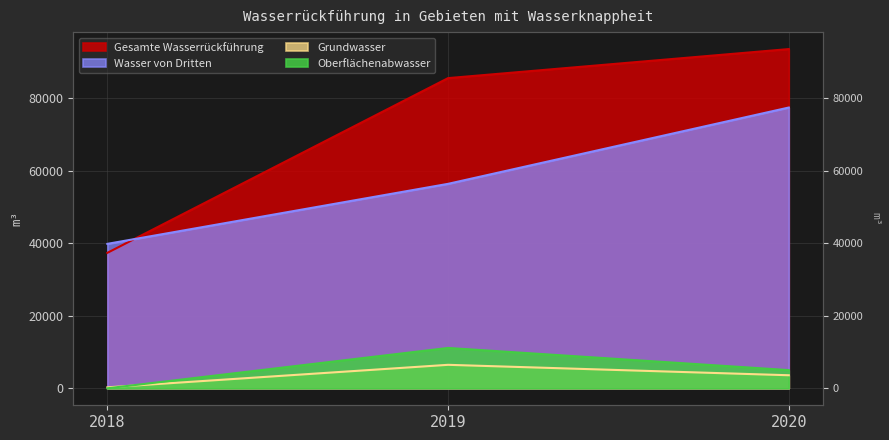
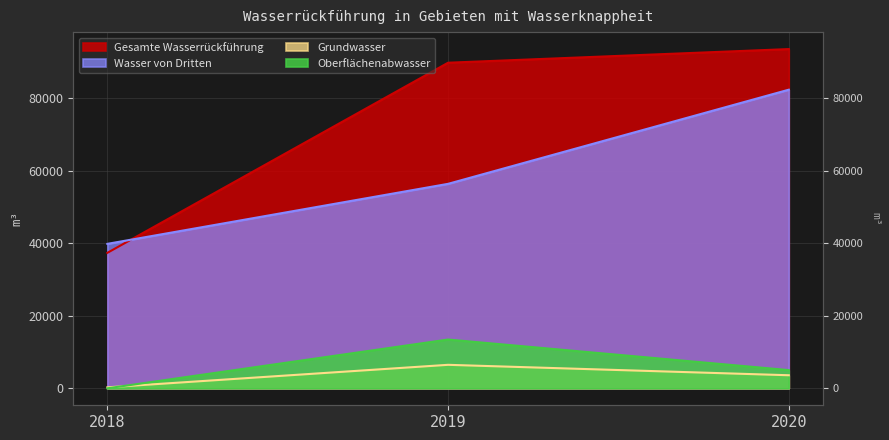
  {
    "Gesamte Wasserrückführung": {
      "2018": 37000,
-     "2019": 86000,
+     "2019": 90000,
      "2020": 94000
    },
    "Wasser von Dritten": {
      "2018": 40000,
      "2019": 56000,
-     "2020": 77000
+     "2020": 82000
    },
    "Grundwasser": {
      "2019": 6000,
      "2020": 4000
    },
    "Oberflächenabwasser": {
-     "2019": 11000,
+     "2019": 13000,
      "2020": 5000
    }
  }
